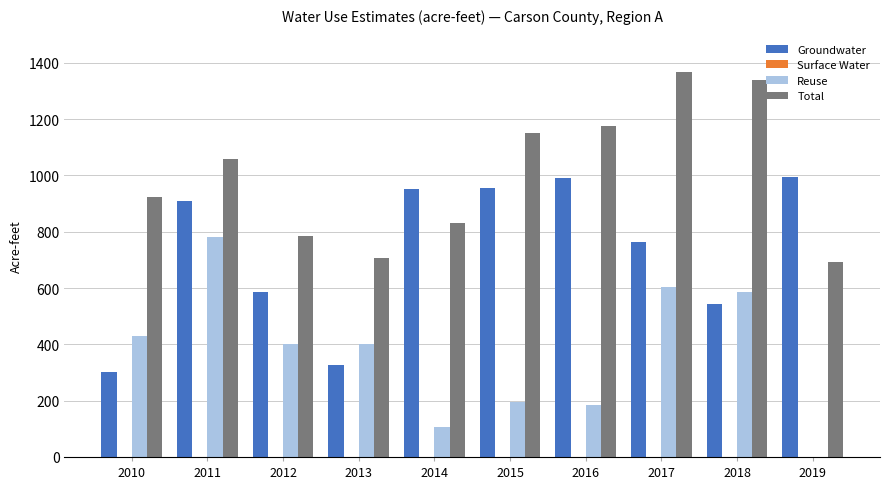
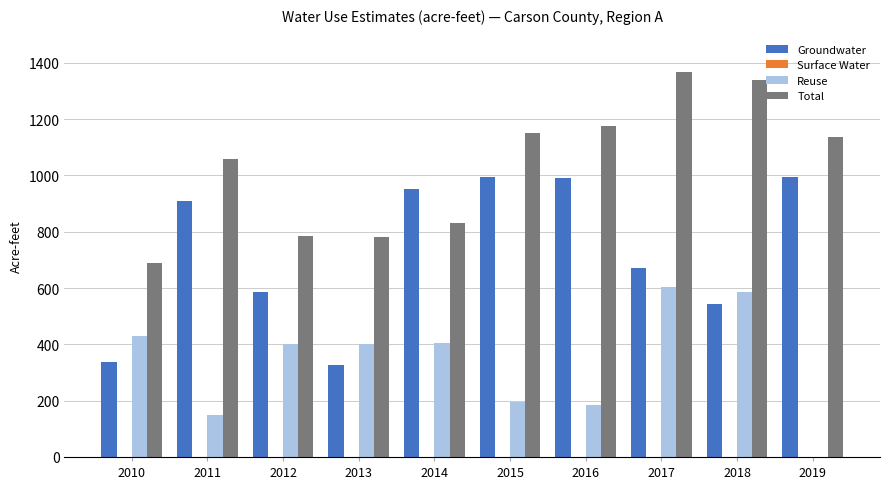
  {
    "Groundwater": {
-     "2010": 300,
+     "2010": 340,
      "2011": 910,
      "2012": 590,
      "2013": 330,
      "2014": 950,
-     "2015": 960,
+     "2015": 990,
      "2016": 990,
-     "2017": 760,
+     "2017": 670,
      "2018": 540,
      "2019": 990
    },
    "Surface Water": {
      "2010": 0,
      "2011": 0,
      "2012": 0,
      "2013": 0,
      "2014": 0,
      "2015": 0,
      "2016": 0,
      "2017": 0,
      "2018": 0,
      "2019": 0
    },
    "Reuse": {
      "2010": 430,
-     "2011": 780,
+     "2011": 150,
      "2012": 400,
      "2013": 400,
-     "2014": 110,
+     "2014": 400,
      "2015": 200,
      "2016": 190,
      "2017": 600,
      "2018": 590,
      "2019": 0
    },
    "Total": {
-     "2010": 920,
+     "2010": 690,
      "2011": 1060,
      "2012": 790,
-     "2013": 710,
+     "2013": 780,
      "2014": 830,
      "2015": 1150,
      "2016": 1180,
      "2017": 1370,
      "2018": 1340,
-     "2019": 690
+     "2019": 1140
    }
  }
